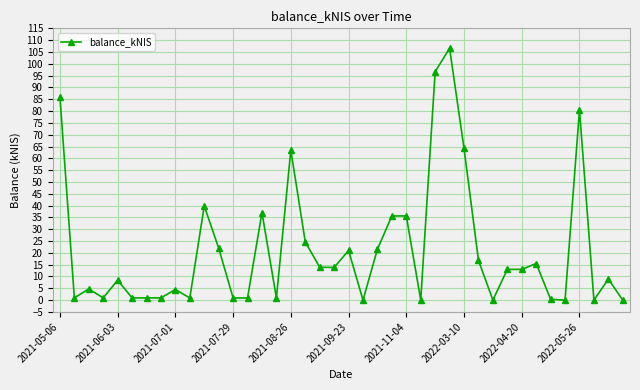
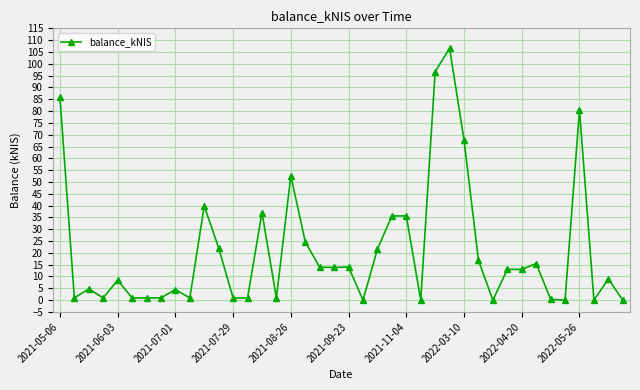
  {
    "2021-05-06": 86,
    "2021-06-03": 8,
    "2021-07-01": 4,
    "2021-07-29": 1,
-   "2021-08-26": 63,
-   "2021-09-23": 21,
+   "2021-08-26": 53,
+   "2021-09-23": 14,
    "2021-11-04": 36,
-   "2022-03-10": 64,
+   "2022-03-10": 68,
    "2022-04-20": 13,
    "2022-05-26": 81
  }
